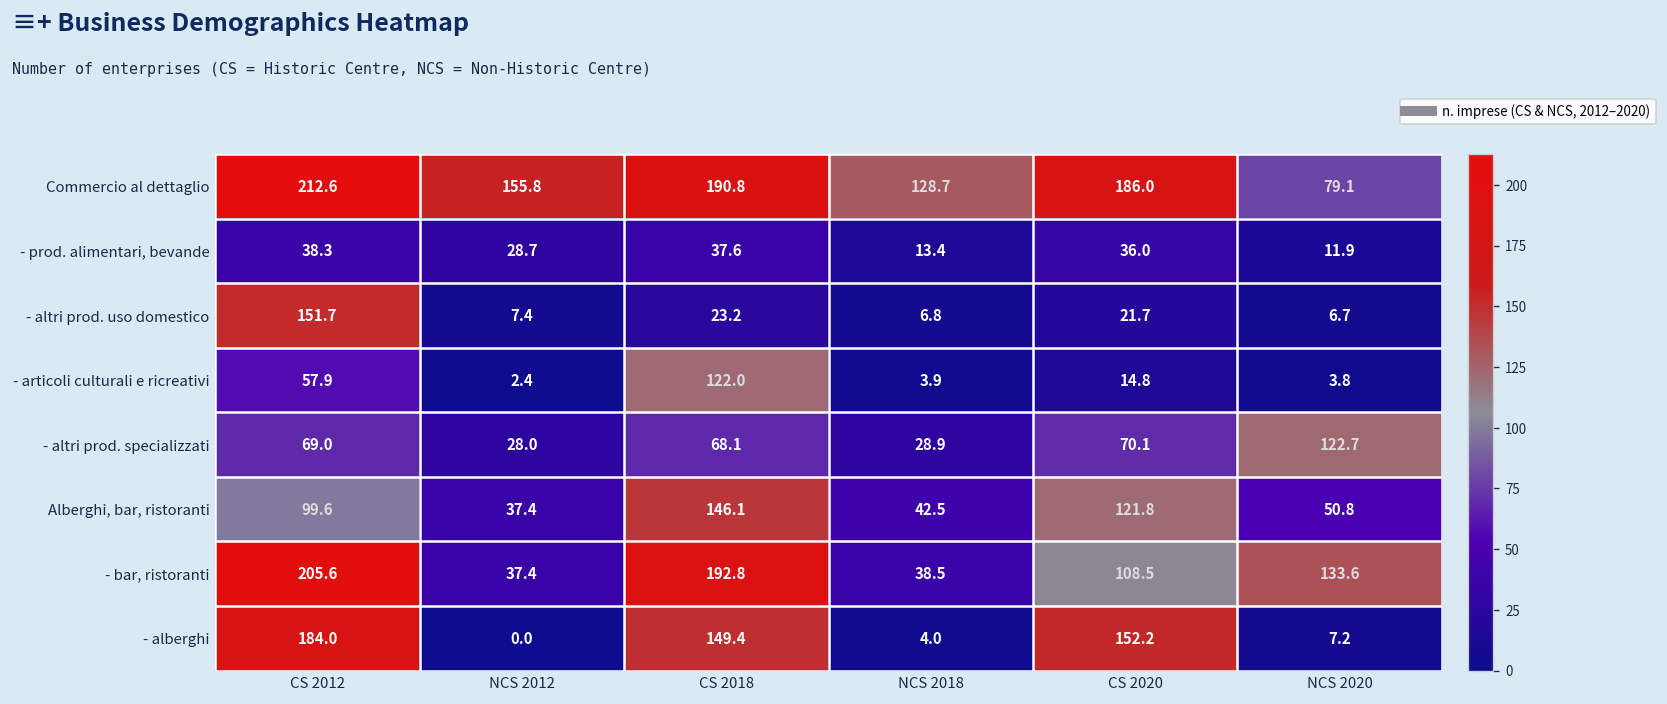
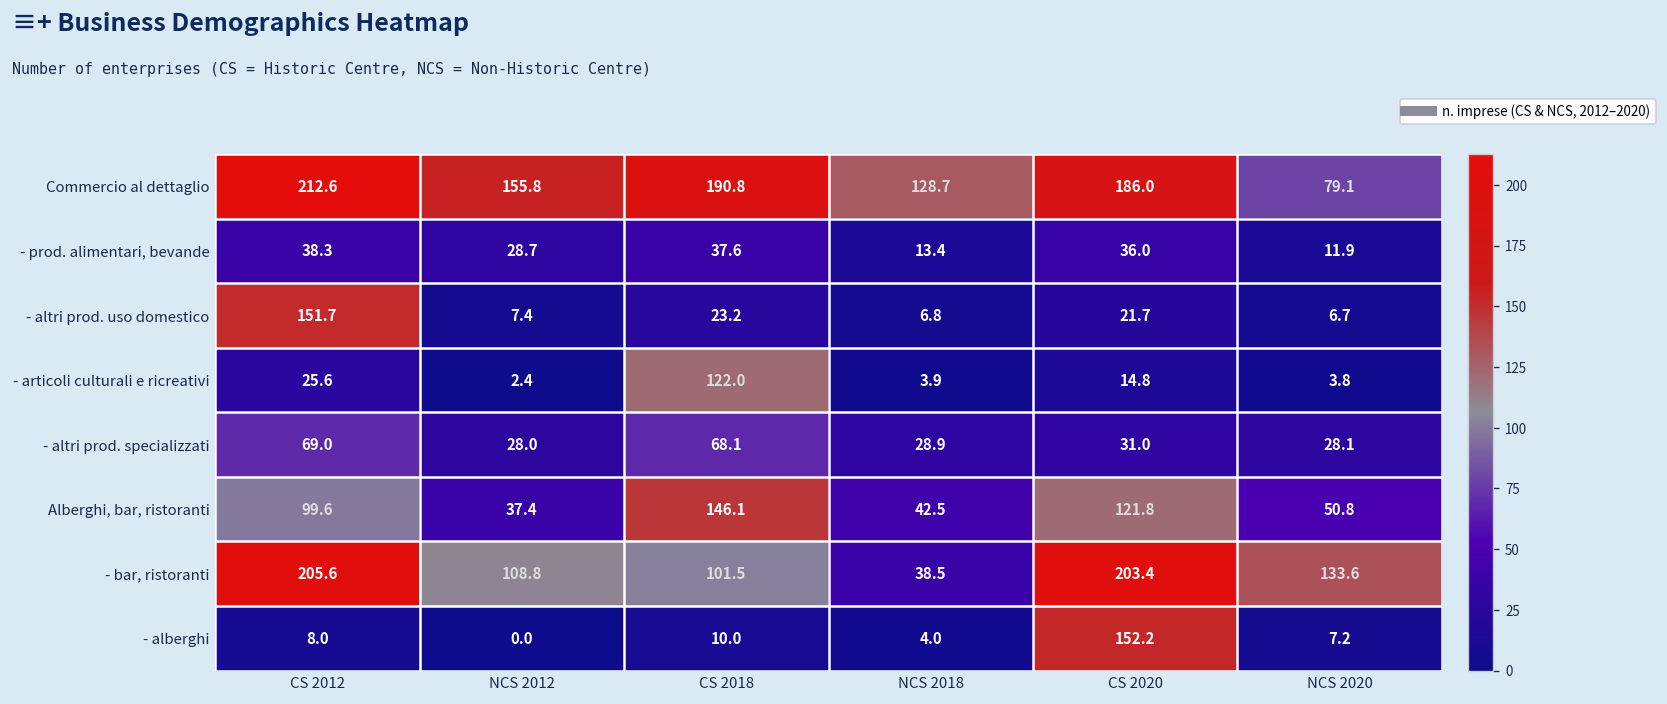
  {
    "Commercio al dettaglio": {
      "CS 2012": 212.6,
      "NCS 2012": 155.8,
      "CS 2018": 190.8,
      "NCS 2018": 128.7,
      "CS 2020": 186.0,
      "NCS 2020": 79.1
    },
    "- prod. alimentari, bevande": {
      "CS 2012": 38.3,
      "NCS 2012": 28.7,
      "CS 2018": 37.6,
      "NCS 2018": 13.4,
      "CS 2020": 36.0,
      "NCS 2020": 11.9
    },
    "- altri prod. uso domestico": {
      "CS 2012": 151.7,
      "NCS 2012": 7.4,
      "CS 2018": 23.2,
      "NCS 2018": 6.8,
      "CS 2020": 21.7,
      "NCS 2020": 6.7
    },
    "- articoli culturali e ricreativi": {
-     "CS 2012": 57.9,
+     "CS 2012": 25.6,
      "NCS 2012": 2.4,
      "CS 2018": 122.0,
      "NCS 2018": 3.9,
      "CS 2020": 14.8,
      "NCS 2020": 3.8
    },
    "- altri prod. specializzati": {
      "CS 2012": 69.0,
      "NCS 2012": 28.0,
      "CS 2018": 68.1,
      "NCS 2018": 28.9,
-     "CS 2020": 70.1,
-     "NCS 2020": 122.7
+     "CS 2020": 31.0,
+     "NCS 2020": 28.1
    },
    "Alberghi, bar, ristoranti": {
      "CS 2012": 99.6,
      "NCS 2012": 37.4,
      "CS 2018": 146.1,
      "NCS 2018": 42.5,
      "CS 2020": 121.8,
      "NCS 2020": 50.8
    },
    "- bar, ristoranti": {
      "CS 2012": 205.6,
-     "NCS 2012": 37.4,
-     "CS 2018": 192.8,
+     "NCS 2012": 108.8,
+     "CS 2018": 101.5,
      "NCS 2018": 38.5,
-     "CS 2020": 108.5,
+     "CS 2020": 203.4,
      "NCS 2020": 133.6
    },
    "- alberghi": {
-     "CS 2012": 184.0,
+     "CS 2012": 8.0,
      "NCS 2012": 0.0,
-     "CS 2018": 149.4,
+     "CS 2018": 10.0,
      "NCS 2018": 4.0,
      "CS 2020": 152.2,
      "NCS 2020": 7.2
    }
  }
